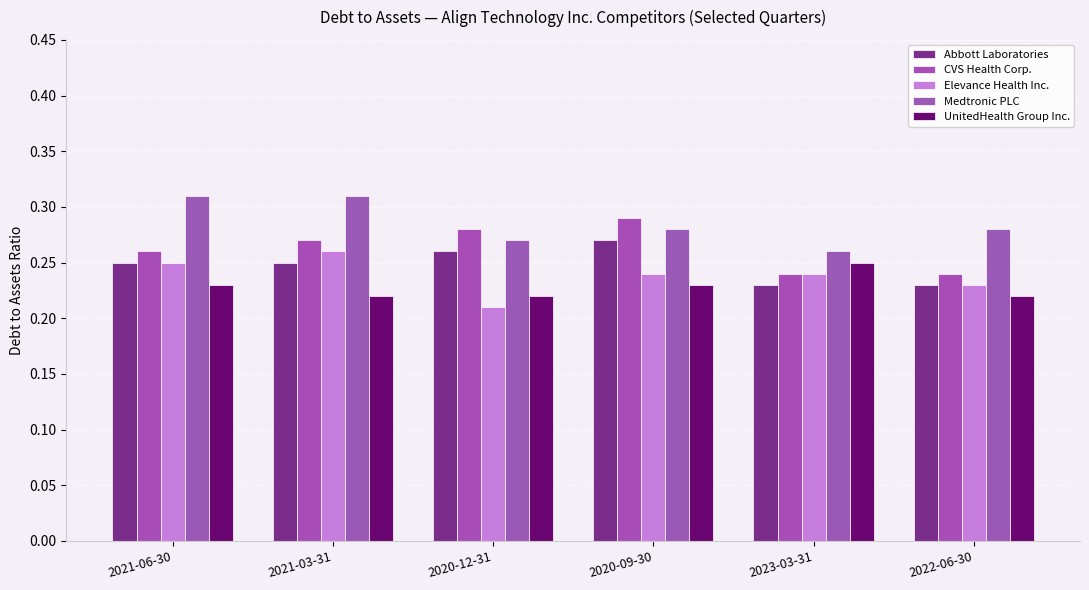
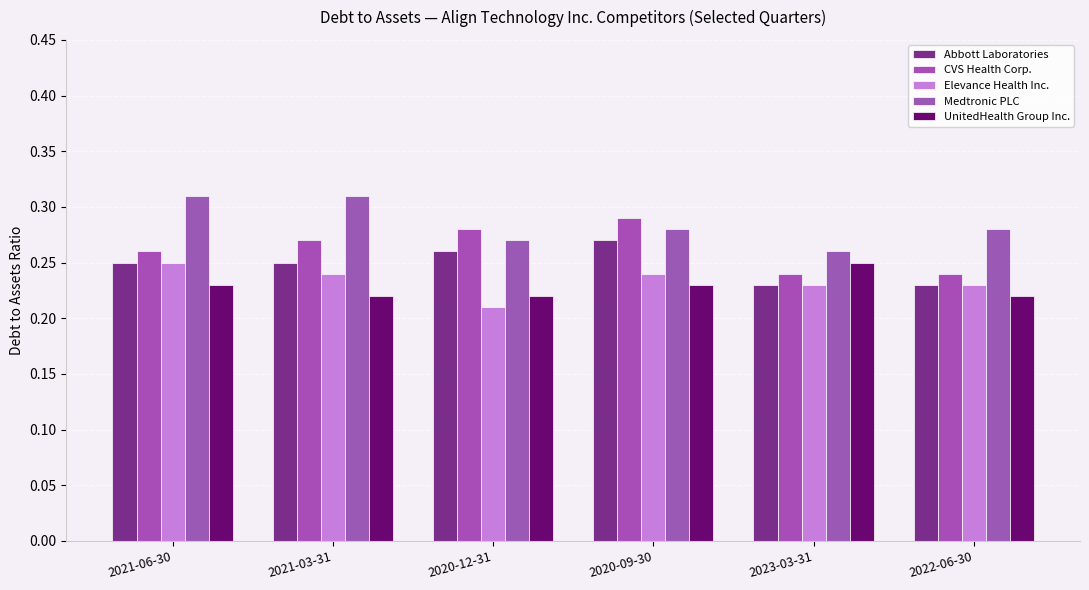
  {
    "Elevance Health Inc.": {
      "2021-06-30": 0.25,
-     "2021-03-31": 0.26,
+     "2021-03-31": 0.24,
      "2020-12-31": 0.21,
      "2020-09-30": 0.24,
-     "2023-03-31": 0.24,
+     "2023-03-31": 0.23,
      "2022-06-30": 0.23
    }
  }
